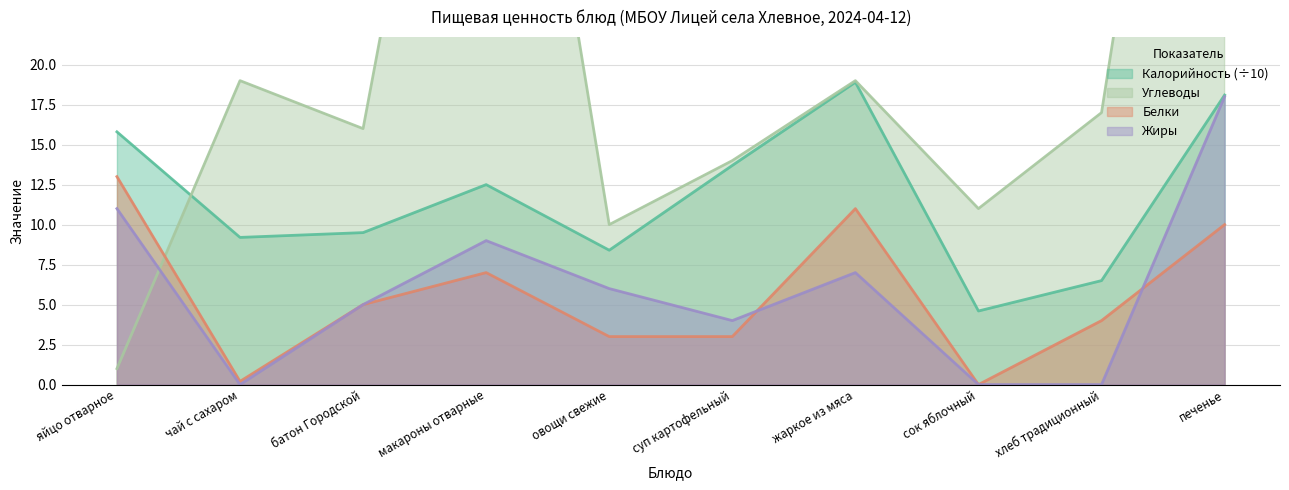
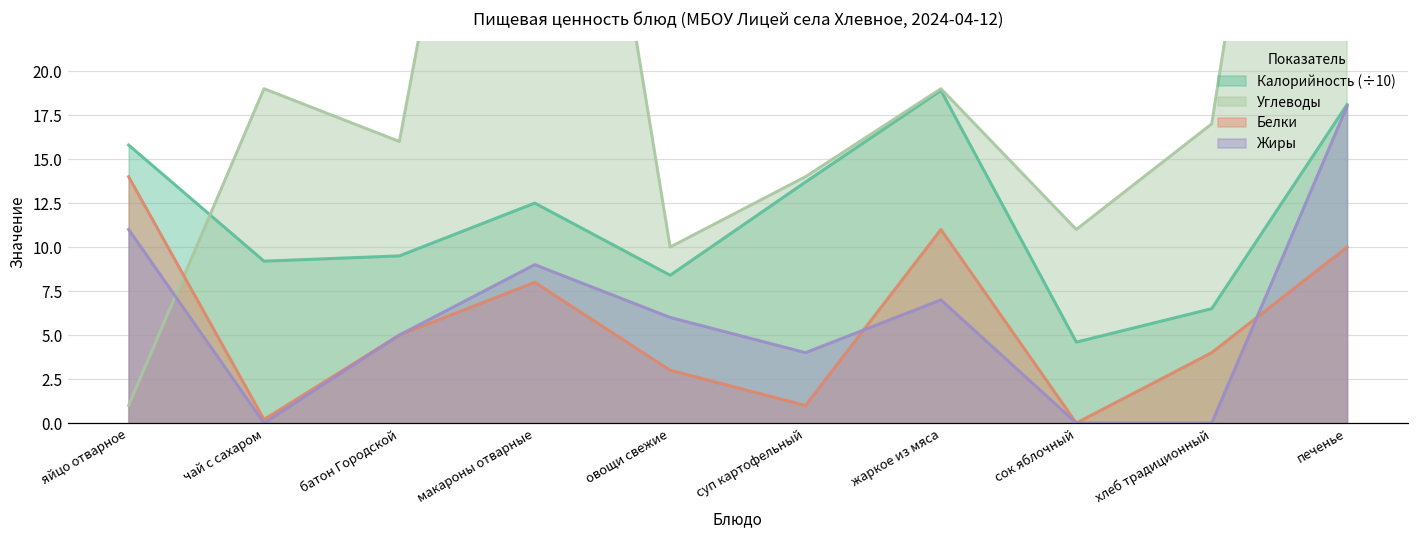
  {
    "Белки": {
-     "яйцо отварное": 13,
+     "яйцо отварное": 14,
      "чай с сахаром": 0.2,
-     "макароны отварные": 7,
+     "макароны отварные": 8,
      "овощи свежие": 3,
-     "суп картофельный": 3,
+     "суп картофельный": 1,
      "жаркое из мяса": 11,
      "хлеб традиционный": 4,
      "печенье": 10
    }
  }
